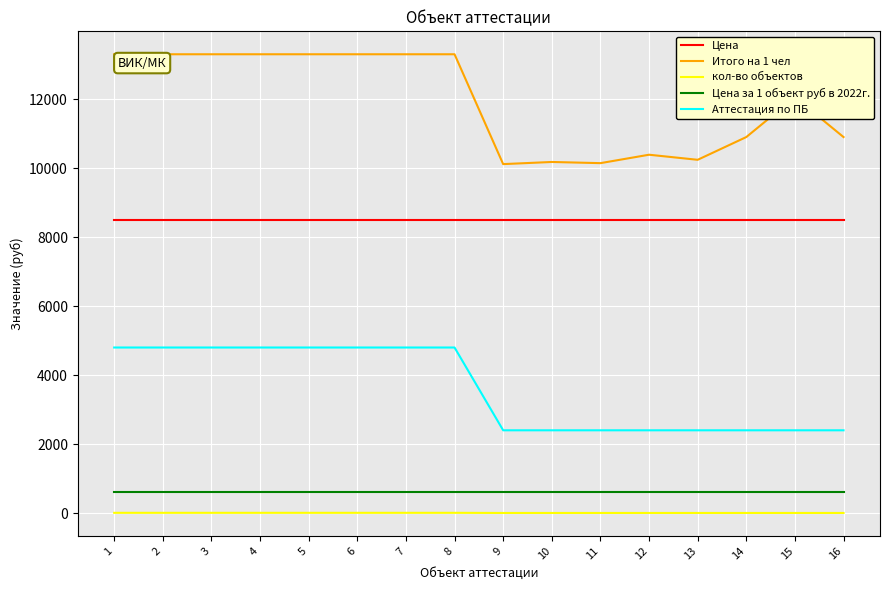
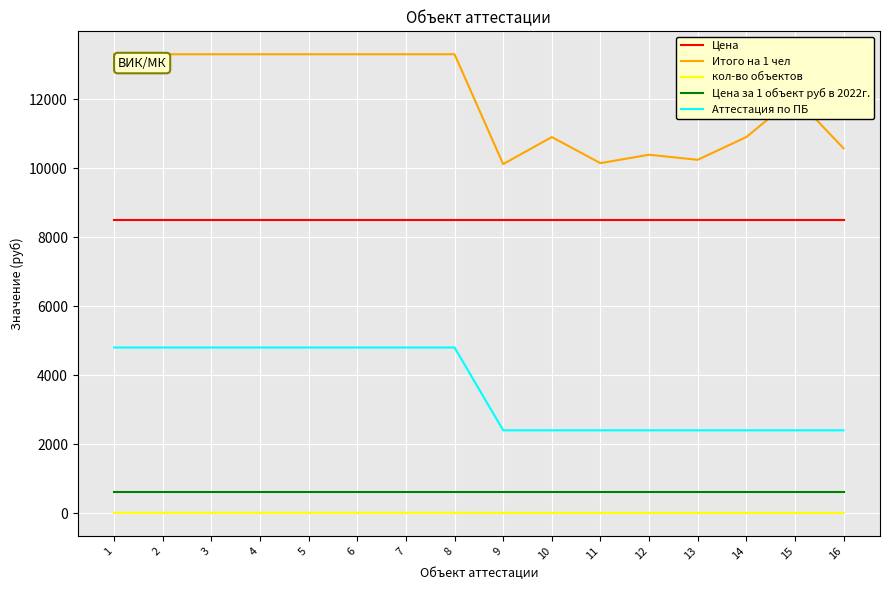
  {
    "Цена": {
      "1": 8500,
      "2": 8500,
      "3": 8500,
      "4": 8500,
      "5": 8500,
      "6": 8500,
      "7": 8500,
      "8": 8500,
      "9": 8500,
      "10": 8500,
      "11": 8500,
      "12": 8500,
      "13": 8500,
      "14": 8500,
      "15": 8500,
      "16": 8500
    },
    "Итого на 1 чел": {
      "3": 13300,
      "4": 13300,
      "5": 13300,
      "6": 13300,
      "7": 13300,
      "8": 13300,
      "9": 10100,
-     "10": 10200,
+     "10": 10900,
      "11": 10100,
      "12": 10400,
      "13": 10200,
      "14": 10900,
-     "16": 10900
+     "16": 10600
    },
    "кол-во объектов": {
      "1": 0,
      "2": 0,
      "3": 0,
      "4": 0,
      "5": 0,
      "6": 0,
      "7": 0,
      "8": 0,
      "9": 0,
      "10": 0,
      "11": 0,
      "12": 0,
      "13": 0,
      "14": 0,
      "15": 0,
      "16": 0
    },
    "Цена за 1 объект руб в 2022г.": {
      "1": 600,
      "2": 600,
      "3": 600,
      "4": 600,
      "5": 600,
      "6": 600,
      "7": 600,
      "8": 600,
      "9": 600,
      "10": 600,
      "11": 600,
      "12": 600,
      "13": 600,
      "14": 600,
      "15": 600,
      "16": 600
    },
    "Аттестация по ПБ": {
      "1": 4800,
      "2": 4800,
      "3": 4800,
      "4": 4800,
      "5": 4800,
      "6": 4800,
      "7": 4800,
      "8": 4800,
      "9": 2400,
      "10": 2400,
      "11": 2400,
      "12": 2400,
      "13": 2400,
      "14": 2400,
      "15": 2400,
      "16": 2400
    }
  }
